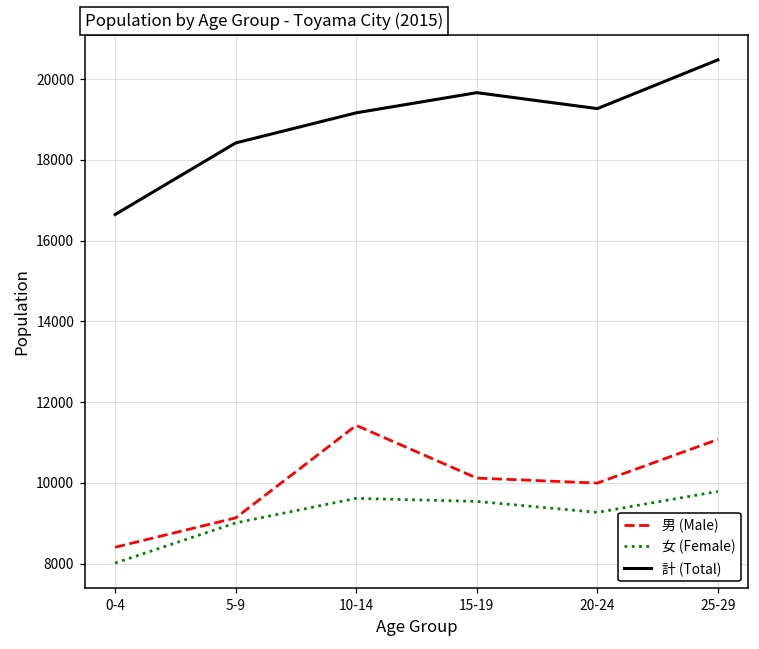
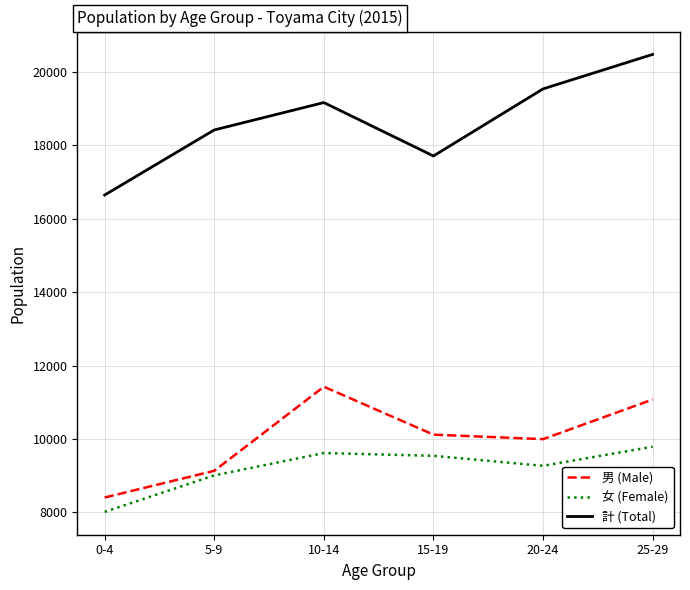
  {
    "男 (Male)": {
      "0-4": 8400,
      "5-9": 9100,
      "10-14": 11400,
      "15-19": 10100,
      "20-24": 10000,
      "25-29": 11100
    },
    "女 (Female)": {
      "0-4": 8000,
      "5-9": 9000,
      "10-14": 9600,
      "15-19": 9500,
      "20-24": 9300,
      "25-29": 9800
    },
    "計 (Total)": {
      "0-4": 16600,
      "5-9": 18400,
      "10-14": 19200,
-     "15-19": 19700,
-     "20-24": 19300,
+     "15-19": 17700,
+     "20-24": 19500,
      "25-29": 20500
    }
  }
